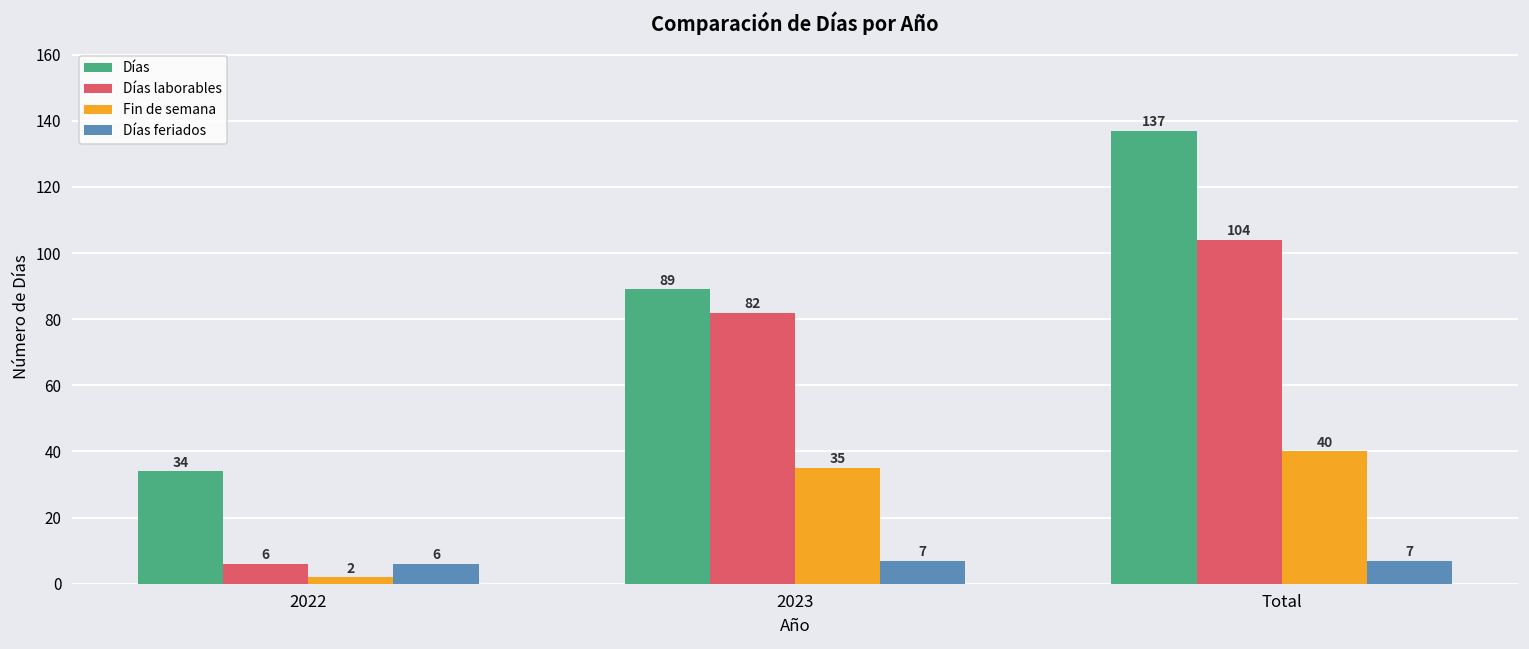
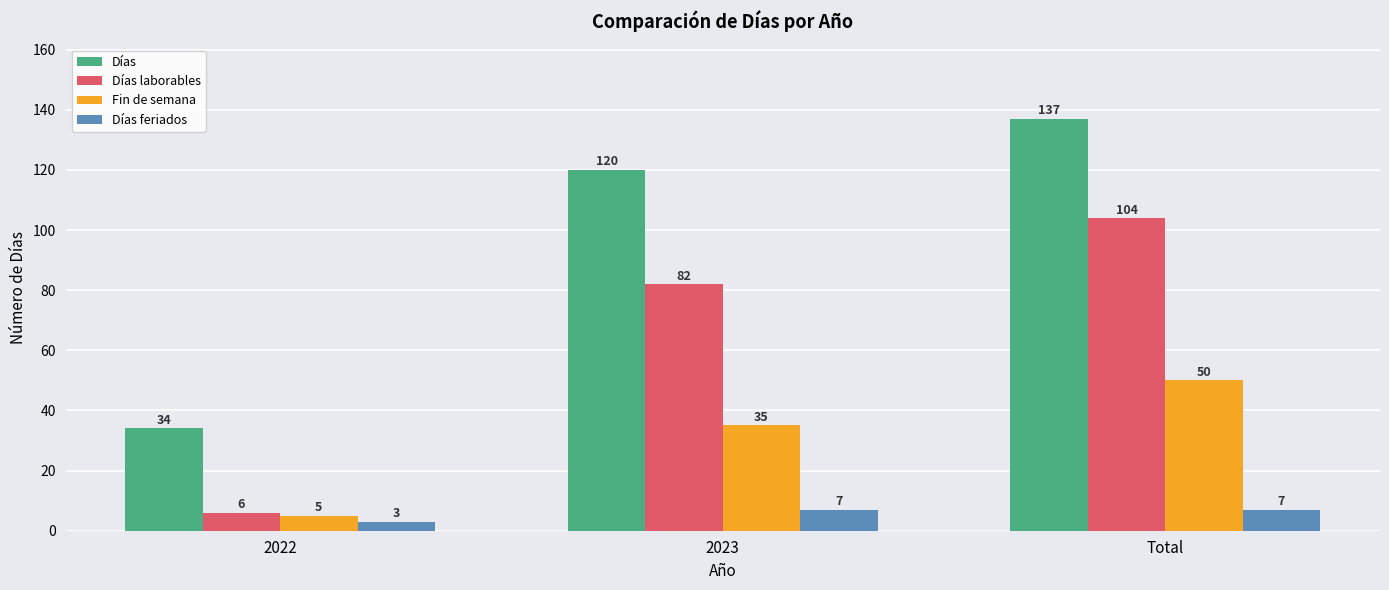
  {
    "Días": {
      "2022": 34,
-     "2023": 89,
+     "2023": 120,
      "Total": 137
    },
    "Días laborables": {
      "2022": 6,
      "2023": 82,
      "Total": 104
    },
    "Fin de semana": {
-     "2022": 2,
+     "2022": 5,
      "2023": 35,
-     "Total": 40
+     "Total": 50
    },
    "Días feriados": {
-     "2022": 6,
+     "2022": 3,
      "2023": 7,
      "Total": 7
    }
  }
